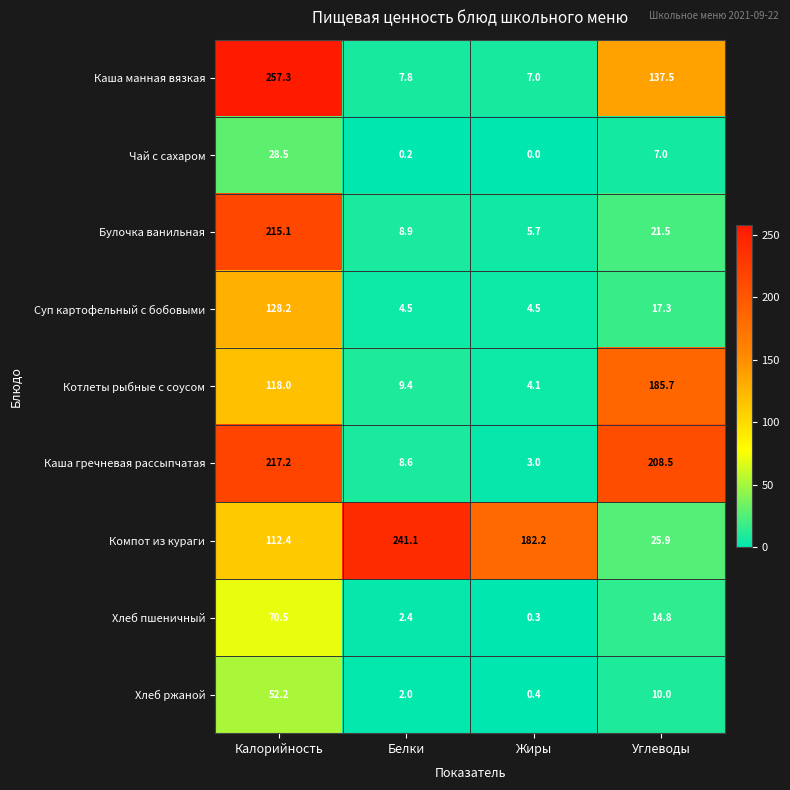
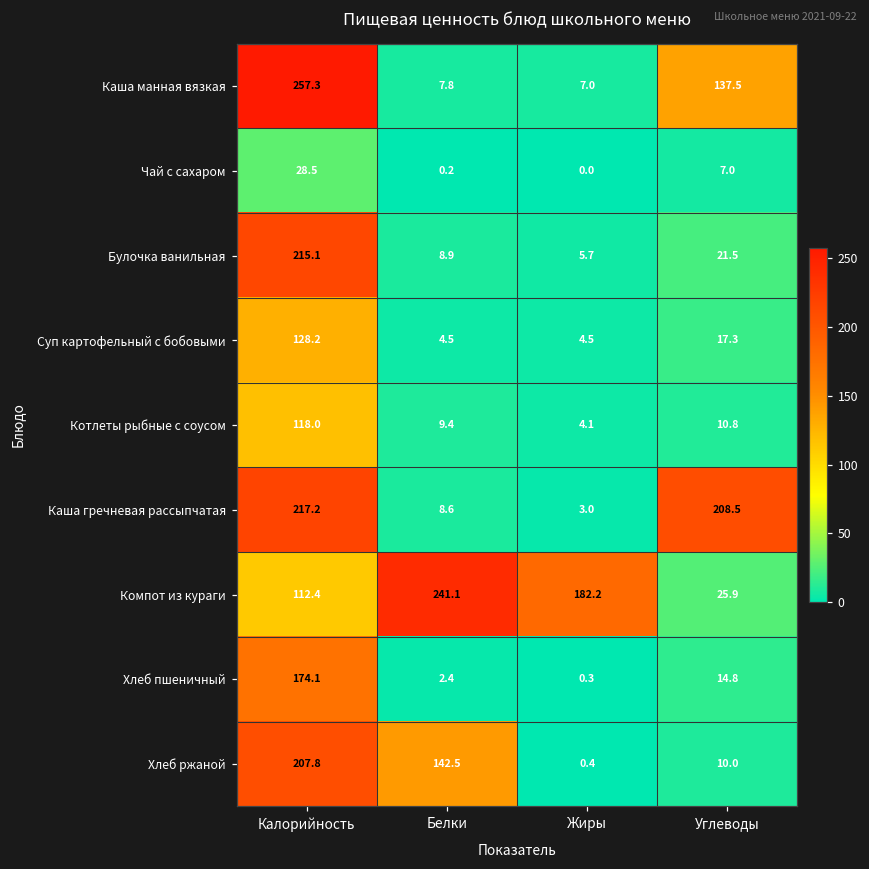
  {
    "Каша манная вязкая": {
      "Калорийность": 257.3,
      "Белки": 7.8,
      "Жиры": 7.0,
      "Углеводы": 137.5
    },
    "Чай с сахаром": {
      "Калорийность": 28.5,
      "Белки": 0.2,
      "Жиры": 0.0,
      "Углеводы": 7.0
    },
    "Булочка ванильная": {
      "Калорийность": 215.1,
      "Белки": 8.9,
      "Жиры": 5.7,
      "Углеводы": 21.5
    },
    "Суп картофельный с бобовыми": {
      "Калорийность": 128.2,
      "Белки": 4.5,
      "Жиры": 4.5,
      "Углеводы": 17.3
    },
    "Котлеты рыбные с соусом": {
      "Калорийность": 118.0,
      "Белки": 9.4,
      "Жиры": 4.1,
-     "Углеводы": 185.7
+     "Углеводы": 10.8
    },
    "Каша гречневая рассыпчатая": {
      "Калорийность": 217.2,
      "Белки": 8.6,
      "Жиры": 3.0,
      "Углеводы": 208.5
    },
    "Компот из кураги": {
      "Калорийность": 112.4,
      "Белки": 241.1,
      "Жиры": 182.2,
      "Углеводы": 25.9
    },
    "Хлеб пшеничный": {
-     "Калорийность": 70.5,
+     "Калорийность": 174.1,
      "Белки": 2.4,
      "Жиры": 0.3,
      "Углеводы": 14.8
    },
    "Хлеб ржаной": {
-     "Калорийность": 52.2,
-     "Белки": 2.0,
+     "Калорийность": 207.8,
+     "Белки": 142.5,
      "Жиры": 0.4,
      "Углеводы": 10.0
    }
  }
